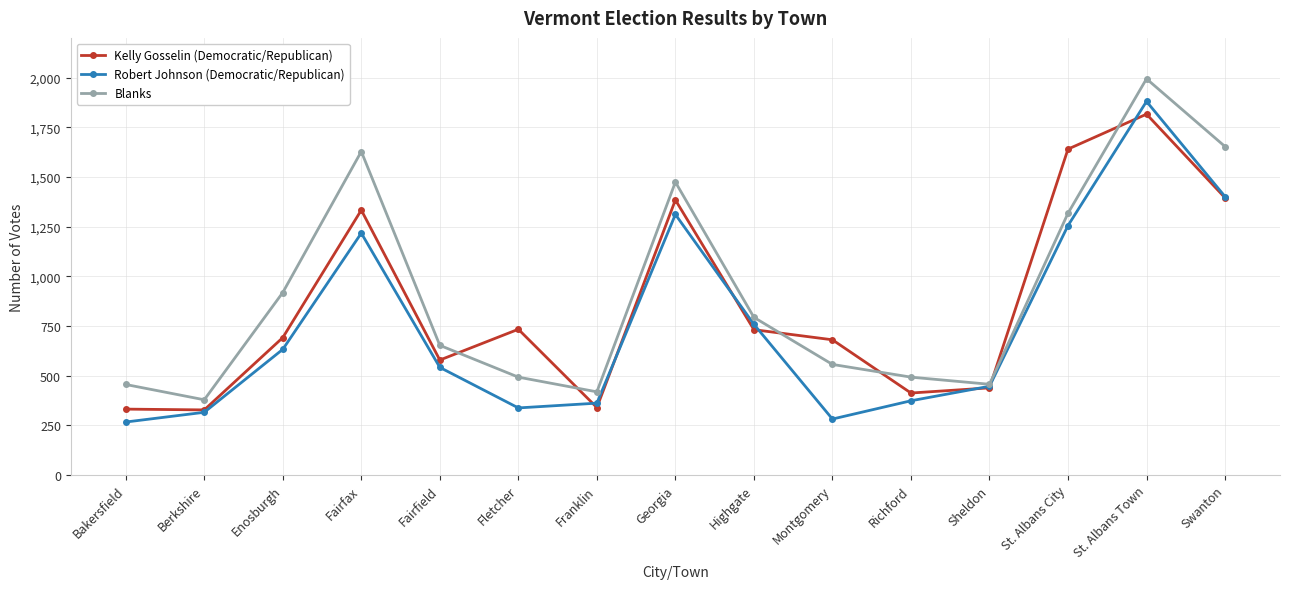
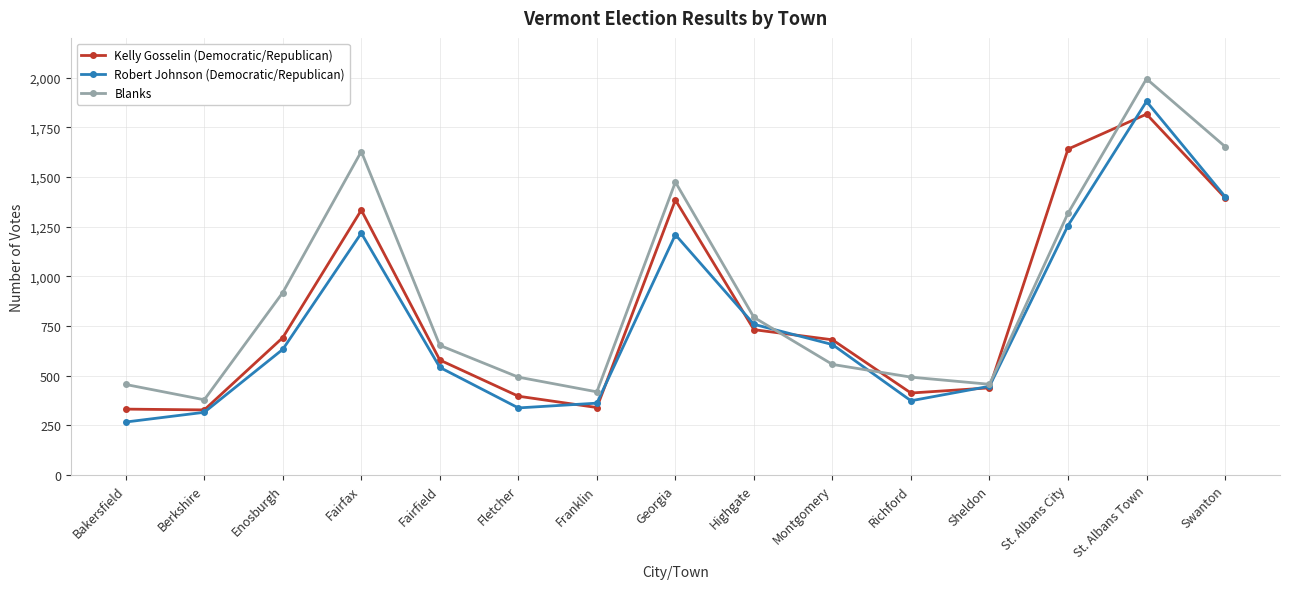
  {
    "Kelly Gosselin (Democratic/Republican)": {
      "Bakersfield": "330",
      "Enosburgh": "690",
      "Fairfax": "1,330",
      "Fairfield": "580",
-     "Fletcher": "730",
+     "Fletcher": "400",
      "Franklin": "340",
      "Georgia": "1,380",
      "Highgate": "730",
      "Montgomery": "680",
      "Richford": "410",
      "St. Albans City": "1,640",
      "St. Albans Town": "1,820"
    },
    "Robert Johnson (Democratic/Republican)": {
      "Bakersfield": "270",
      "Enosburgh": "630",
      "Fairfax": "1,220",
      "Fairfield": "540",
      "Fletcher": "340",
      "Franklin": "360",
-     "Georgia": "1,310",
+     "Georgia": "1,210",
      "Highgate": "760",
-     "Montgomery": "280",
+     "Montgomery": "660",
      "Richford": "370",
      "St. Albans City": "1,260",
      "St. Albans Town": "1,880"
    },
    "Blanks": {
      "Bakersfield": "460",
      "Berkshire": "380",
      "Enosburgh": "920",
      "Fairfax": "1,630",
      "Fairfield": "650",
      "Fletcher": "490",
      "Franklin": "420",
      "Georgia": "1,470",
      "Highgate": "790",
      "Montgomery": "560",
      "Richford": "490",
      "St. Albans City": "1,320",
      "St. Albans Town": "1,990",
      "Swanton": "1,650"
    }
  }
